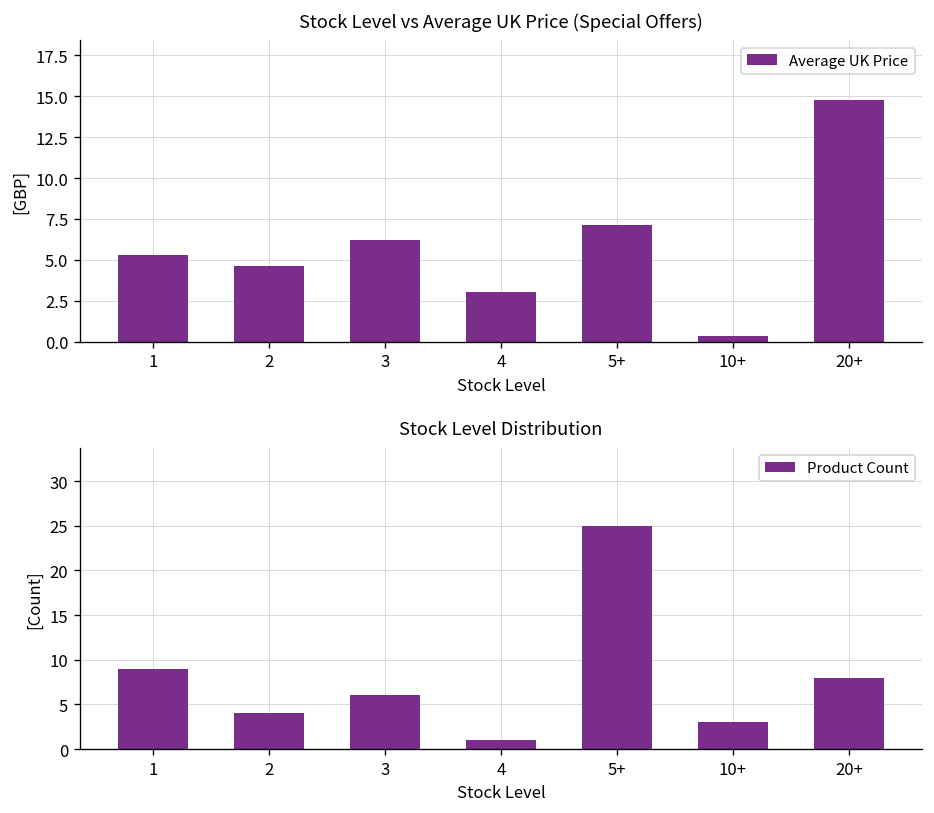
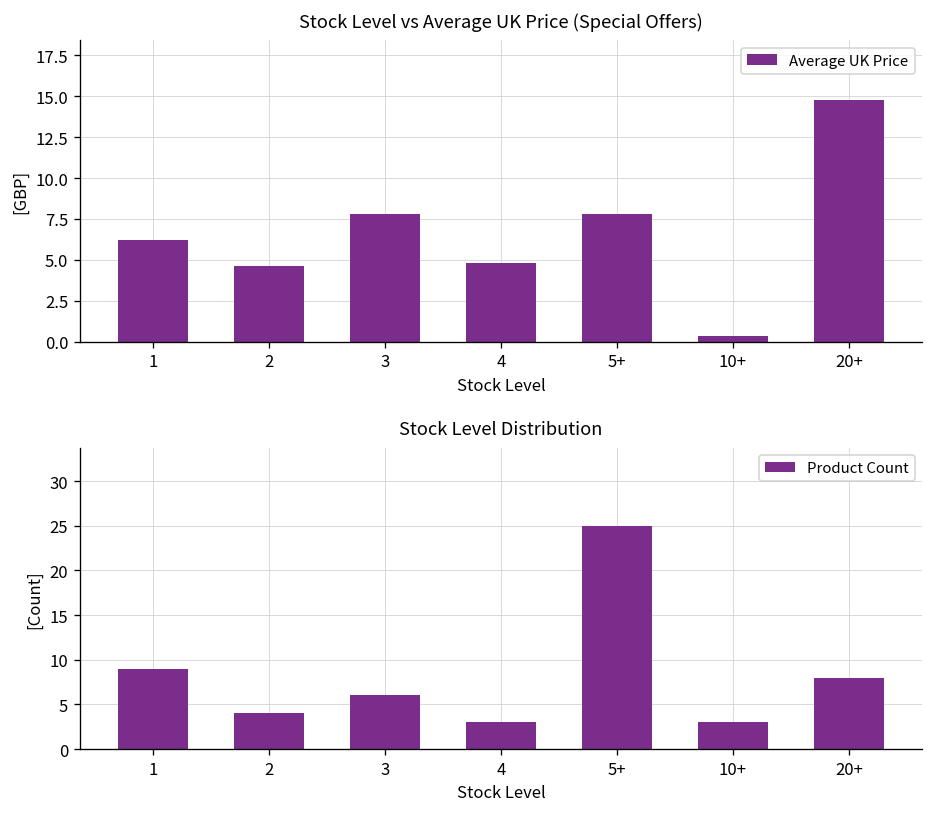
  {
    "Stock Level vs Average UK Price (Special Offers)": {
-     "1": 5.3,
+     "1": 6.2,
      "2": 4.6,
-     "3": 6.2,
-     "4": 3.0,
-     "5+": 7.1,
+     "3": 7.8,
+     "4": 4.8,
+     "5+": 7.8,
      "10+": 0.3,
      "20+": 14.7
    },
    "Stock Level Distribution": {
      "1": 9,
      "2": 4,
      "3": 6,
-     "4": 1,
+     "4": 3,
      "5+": 25,
      "10+": 3,
      "20+": 8
    }
  }
